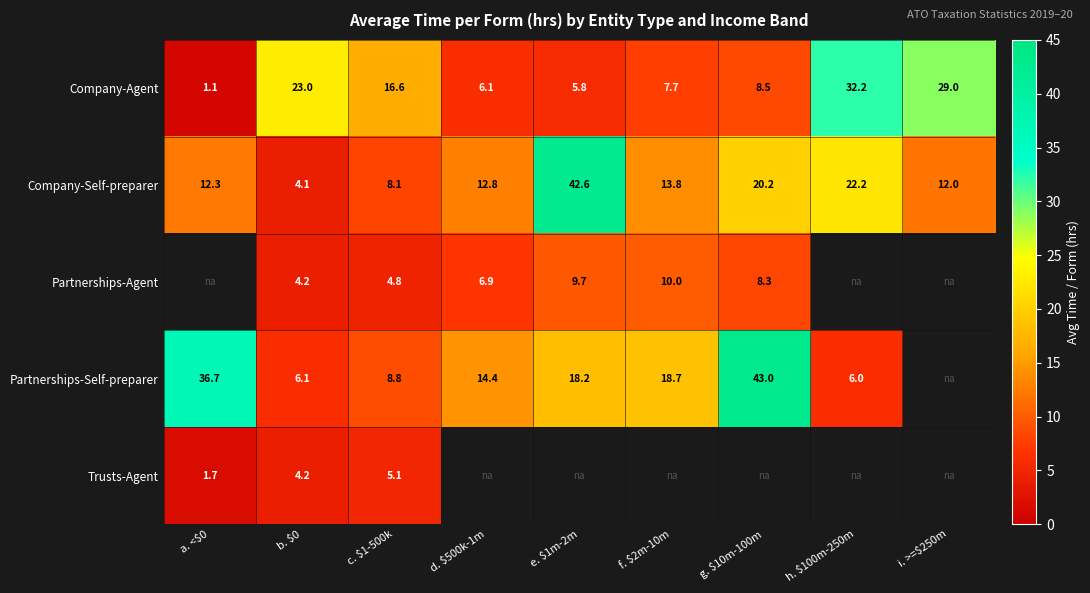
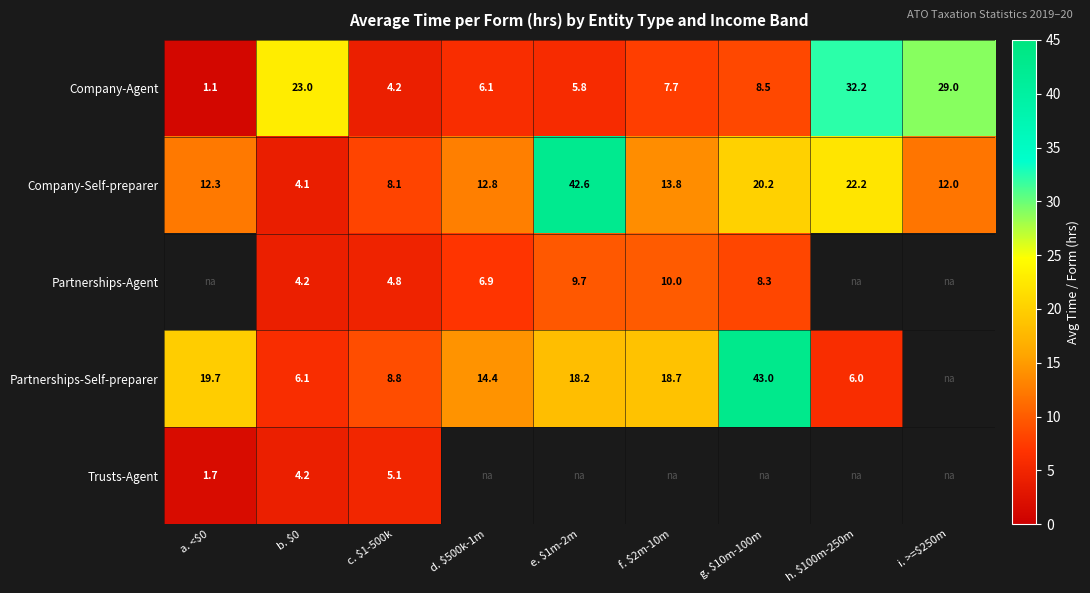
  {
    "Company-Agent": {
      "a. <$0": 1.1,
      "b. $0": 23.0,
-     "c. $1-500k": 16.6,
+     "c. $1-500k": 4.2,
      "d. $500k-1m": 6.1,
      "e. $1m-2m": 5.8,
      "f. $2m-10m": 7.7,
      "g. $10m-100m": 8.5,
      "h. $100m-250m": 32.2,
      "i. >=$250m": 29.0
    },
    "Company-Self-preparer": {
      "a. <$0": 12.3,
      "b. $0": 4.1,
      "c. $1-500k": 8.1,
      "d. $500k-1m": 12.8,
      "e. $1m-2m": 42.6,
      "f. $2m-10m": 13.8,
      "g. $10m-100m": 20.2,
      "h. $100m-250m": 22.2,
      "i. >=$250m": 12.0
    },
    "Partnerships-Agent": {
      "b. $0": 4.2,
      "c. $1-500k": 4.8,
      "d. $500k-1m": 6.9,
      "e. $1m-2m": 9.7,
      "f. $2m-10m": 10.0,
      "g. $10m-100m": 8.3
    },
    "Partnerships-Self-preparer": {
-     "a. <$0": 36.7,
+     "a. <$0": 19.7,
      "b. $0": 6.1,
      "c. $1-500k": 8.8,
      "d. $500k-1m": 14.4,
      "e. $1m-2m": 18.2,
      "f. $2m-10m": 18.7,
      "g. $10m-100m": 43.0,
      "h. $100m-250m": 6.0
    },
    "Trusts-Agent": {
      "a. <$0": 1.7,
      "b. $0": 4.2,
      "c. $1-500k": 5.1
    }
  }
